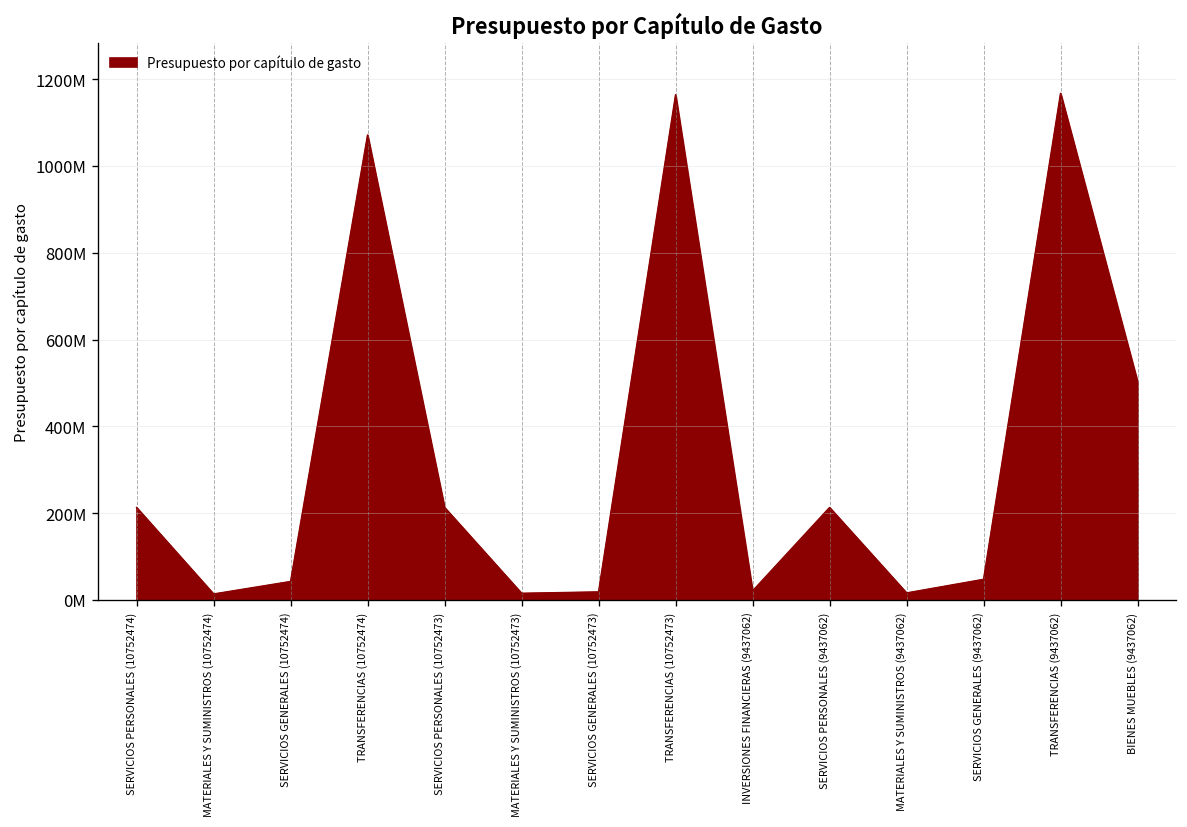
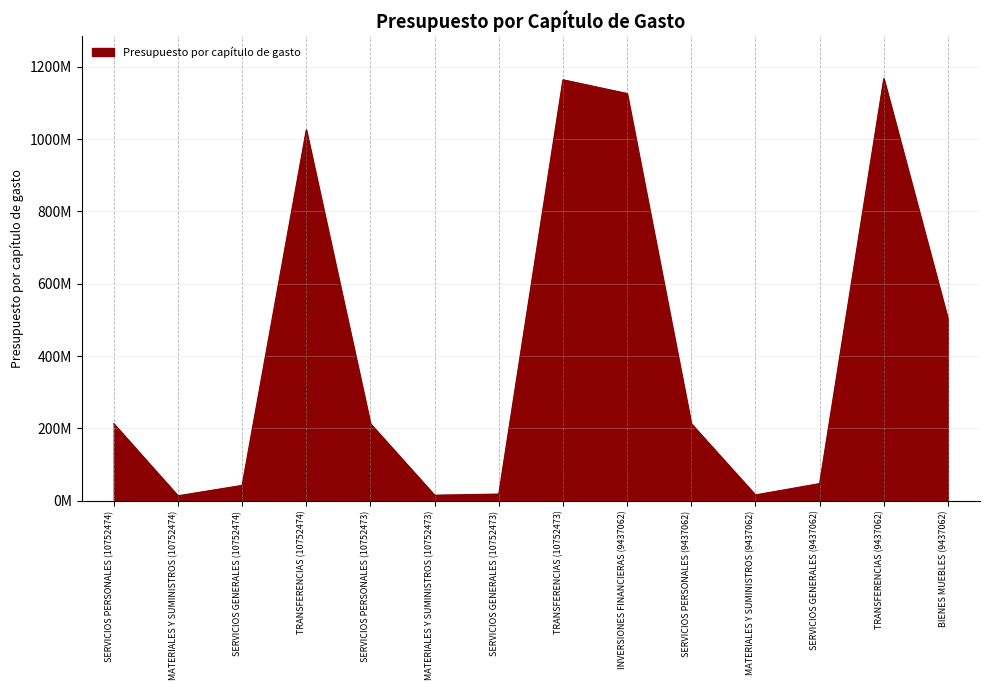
  {
    "SERVICIOS PERSONALES (10752474)": 210000000,
    "MATERIALES Y SUMINISTROS (10752474)": 10000000,
    "SERVICIOS GENERALES (10752474)": 40000000,
-   "TRANSFERENCIAS (10752474)": 1070000000,
+   "TRANSFERENCIAS (10752474)": 1030000000,
    "SERVICIOS PERSONALES (10752473)": 210000000,
    "MATERIALES Y SUMINISTROS (10752473)": 20000000,
    "SERVICIOS GENERALES (10752473)": 20000000,
    "TRANSFERENCIAS (10752473)": 1160000000,
-   "INVERSIONES FINANCIERAS (9437062)": 20000000,
+   "INVERSIONES FINANCIERAS (9437062)": 1130000000,
    "SERVICIOS PERSONALES (9437062)": 210000000,
    "MATERIALES Y SUMINISTROS (9437062)": 20000000,
    "SERVICIOS GENERALES (9437062)": 50000000,
    "TRANSFERENCIAS (9437062)": 1170000000,
    "BIENES MUEBLES (9437062)": 500000000
  }
